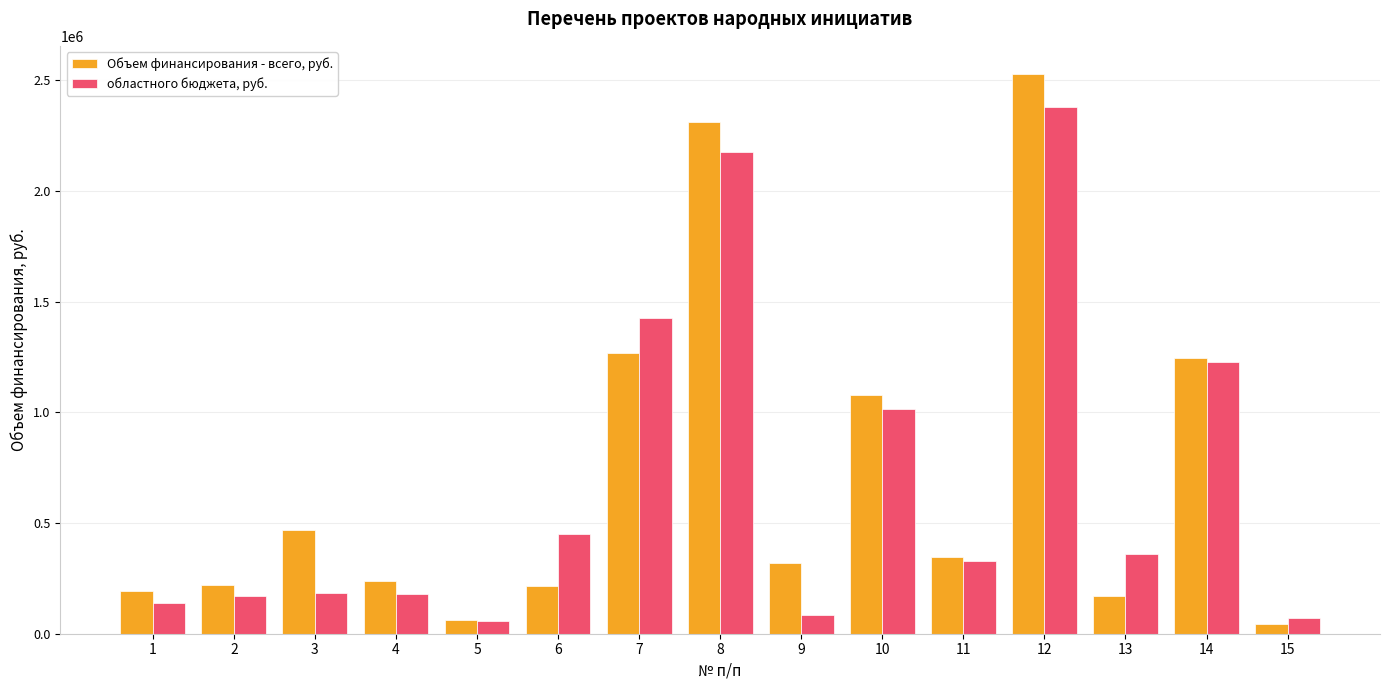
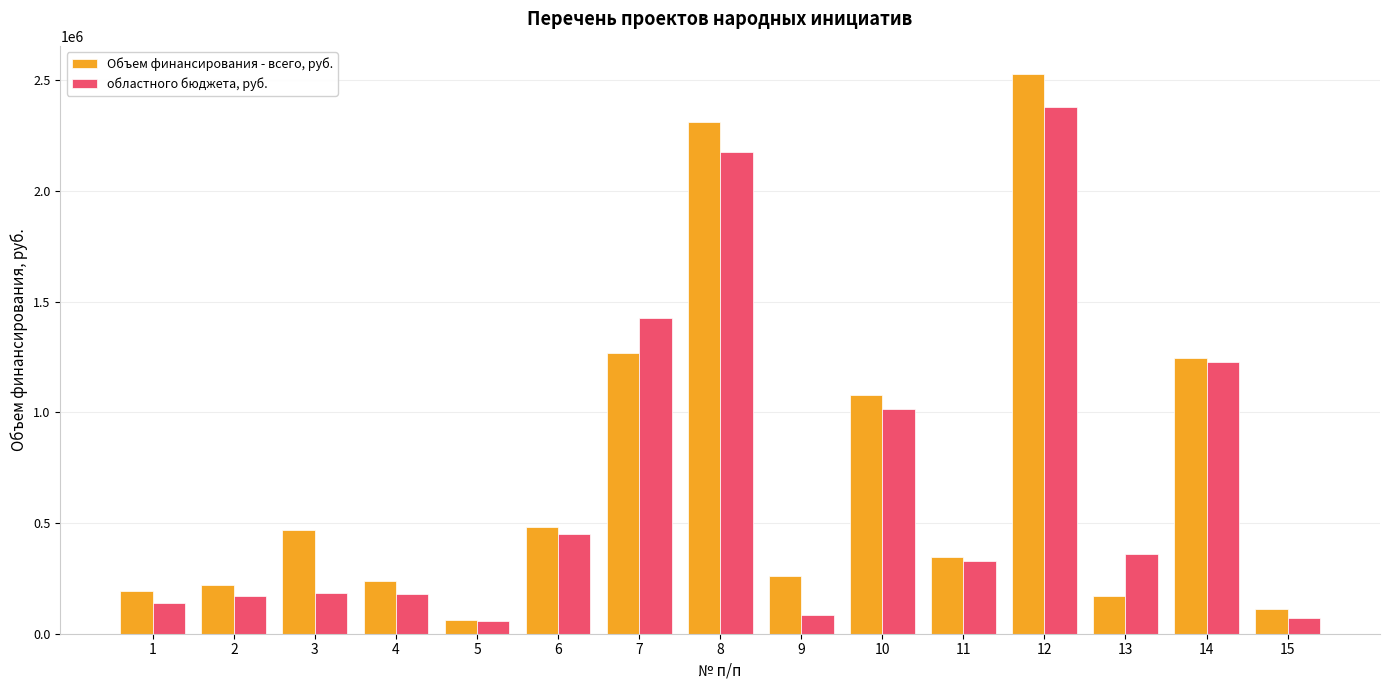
  {
    "Объем финансирования - всего, руб.": {
      "1": 200000,
      "2": 220000,
      "3": 470000,
      "4": 240000,
      "5": 60000,
-     "6": 220000,
+     "6": 480000,
      "7": 1270000,
      "8": 2310000,
-     "9": 320000,
+     "9": 260000,
      "10": 1080000,
      "11": 350000,
      "12": 2530000,
      "13": 170000,
      "14": 1250000,
-     "15": 40000
+     "15": 110000
    },
    "областного бюджета, руб.": {
      "1": 140000,
      "2": 170000,
      "3": 180000,
      "4": 180000,
      "5": 60000,
      "6": 450000,
      "7": 1430000,
      "8": 2170000,
      "9": 80000,
      "10": 1010000,
      "11": 330000,
      "12": 2380000,
      "13": 360000,
      "14": 1230000,
      "15": 70000
    }
  }
